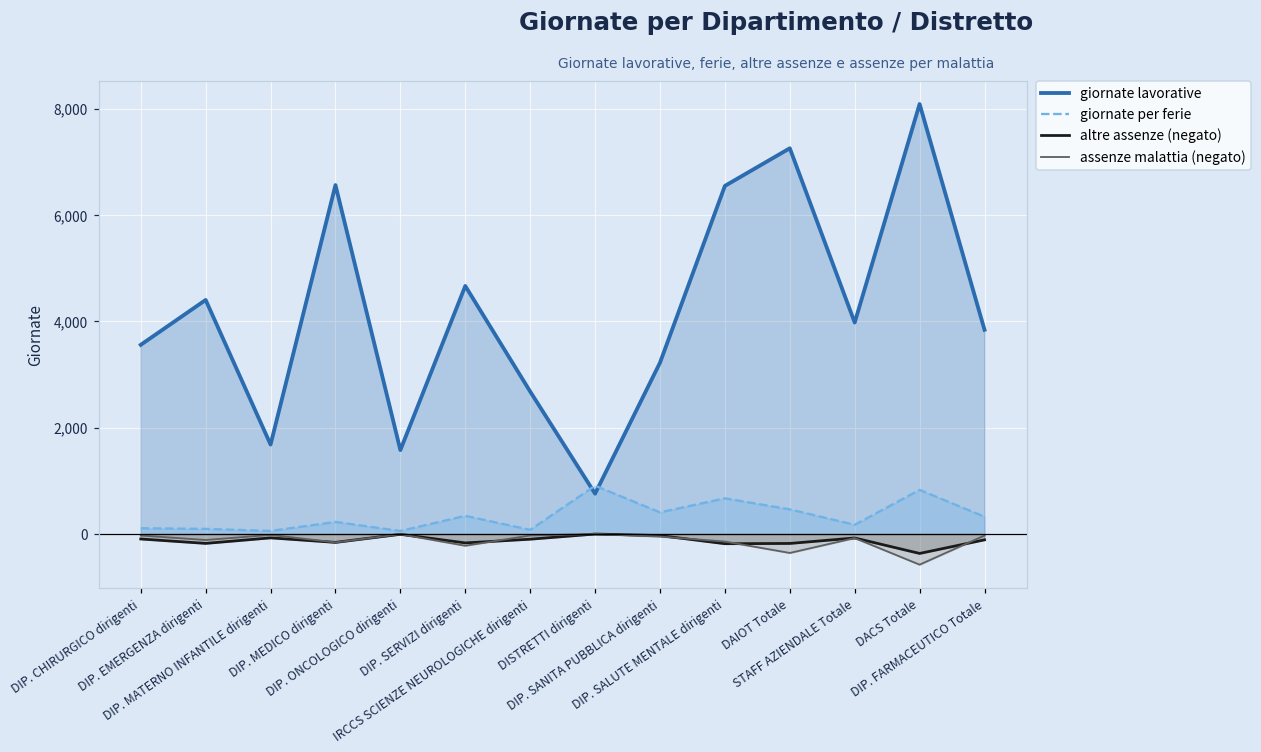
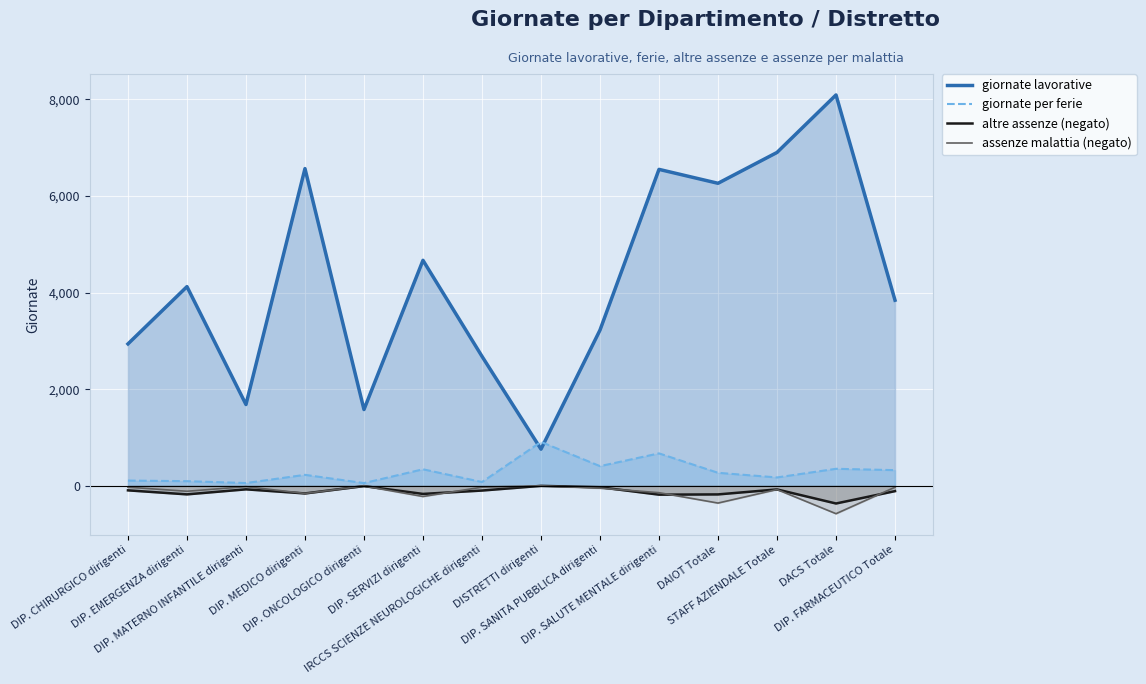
  {
    "giornate lavorative": {
-     "DIP. CHIRURGICO dirigenti": "3,600",
-     "DIP. EMERGENZA dirigenti": "4,400",
+     "DIP. CHIRURGICO dirigenti": "2,900",
+     "DIP. EMERGENZA dirigenti": "4,100",
      "DIP. MATERNO INFANTILE dirigenti": "1,700",
      "DIP. MEDICO dirigenti": "6,600",
      "DIP. ONCOLOGICO dirigenti": "1,600",
      "DIP. SERVIZI dirigenti": "4,700",
      "IRCCS SCIENZE NEUROLOGICHE dirigenti": "2,700",
      "DISTRETTI dirigenti": "800",
      "DIP. SANITA PUBBLICA dirigenti": "3,200",
      "DIP. SALUTE MENTALE dirigenti": "6,500",
-     "DAIOT Totale": "7,300",
-     "STAFF AZIENDALE Totale": "4,000",
+     "DAIOT Totale": "6,300",
+     "STAFF AZIENDALE Totale": "6,900",
      "DACS Totale": "8,100",
      "DIP. FARMACEUTICO Totale": "3,800"
    },
    "giornate per ferie": {
      "DIP. CHIRURGICO dirigenti": "100",
      "DIP. EMERGENZA dirigenti": "100",
      "DIP. MATERNO INFANTILE dirigenti": "100",
      "DIP. MEDICO dirigenti": "200",
      "DIP. ONCOLOGICO dirigenti": "100",
      "DIP. SERVIZI dirigenti": "300",
      "IRCCS SCIENZE NEUROLOGICHE dirigenti": "100",
      "DISTRETTI dirigenti": "900",
      "DIP. SANITA PUBBLICA dirigenti": "400",
      "DIP. SALUTE MENTALE dirigenti": "700",
-     "DAIOT Totale": "500",
+     "DAIOT Totale": "300",
      "STAFF AZIENDALE Totale": "200",
-     "DACS Totale": "800",
+     "DACS Totale": "400",
      "DIP. FARMACEUTICO Totale": "300"
    },
    "altre assenze (negato)": {
      "DIP. CHIRURGICO dirigenti": "-100",
      "DIP. EMERGENZA dirigenti": "-200",
      "DIP. MATERNO INFANTILE dirigenti": "-100",
      "DIP. SERVIZI dirigenti": "-200",
      "IRCCS SCIENZE NEUROLOGICHE dirigenti": "-100",
      "DAIOT Totale": "-200",
      "DACS Totale": "-400",
      "DIP. FARMACEUTICO Totale": "-100"
    }
  }
